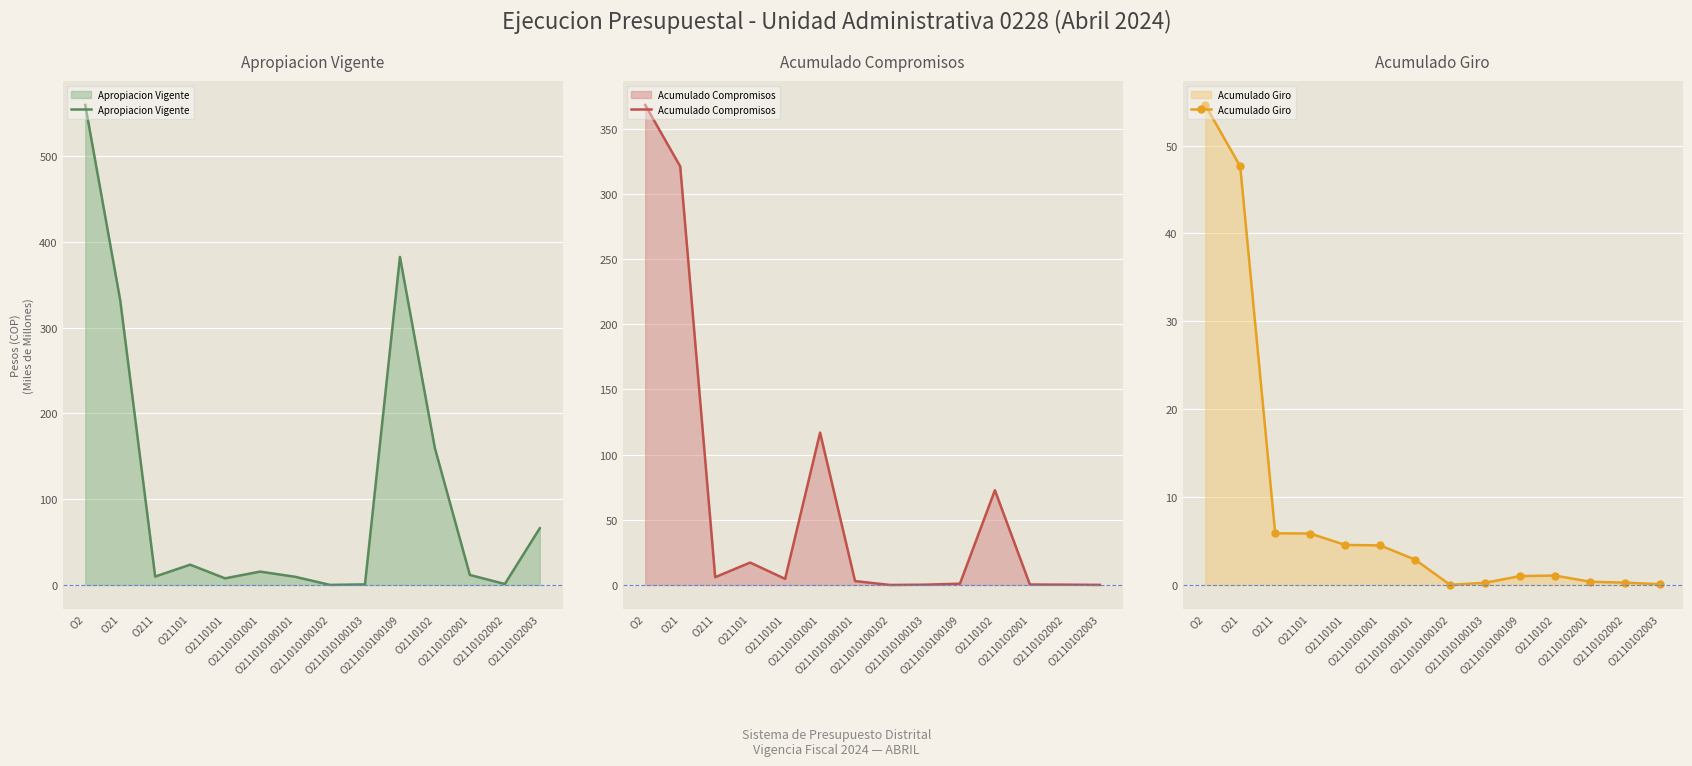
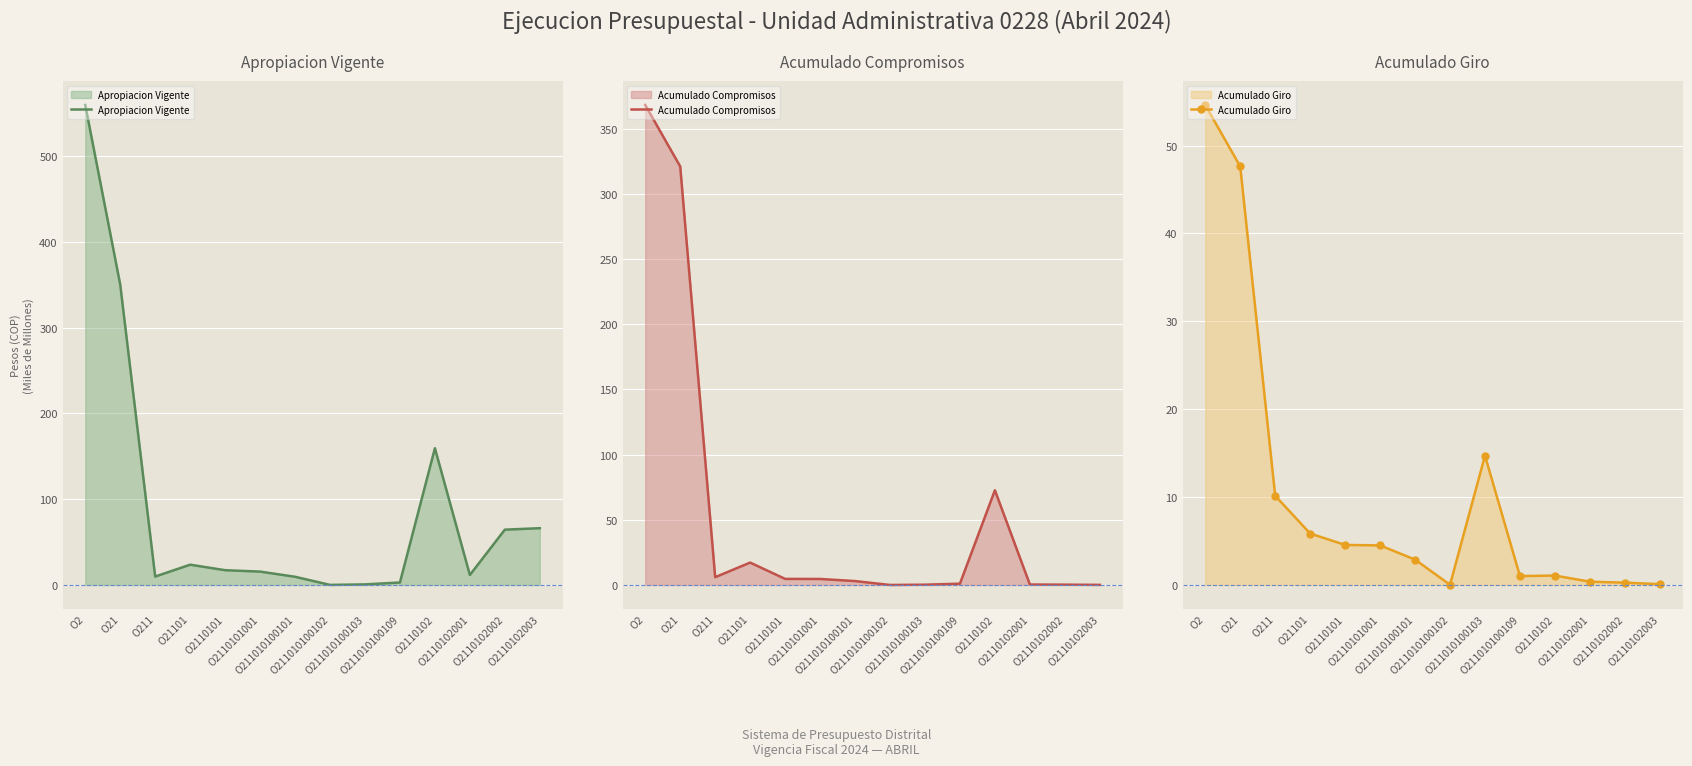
  {
    "Apropiacion Vigente": {
-     "O21": 330,
+     "O21": 350,
      "O211": 10,
      "O21101": 20,
-     "O2110101": 10,
+     "O2110101": 20,
      "O2110101001": 20,
      "O211010100101": 10,
      "O211010100102": 0,
      "O211010100103": 0,
-     "O211010100109": 380,
+     "O211010100109": 0,
      "O2110102": 160,
      "O2110102001": 10,
-     "O2110102002": 0,
+     "O2110102002": 60,
      "O2110102003": 70
    },
    "Acumulado Compromisos": {
      "O21": 321,
      "O211": 6,
      "O21101": 17,
      "O2110101": 5,
-     "O2110101001": 117,
+     "O2110101001": 5,
      "O211010100101": 3,
      "O211010100102": 0,
      "O211010100103": 0,
      "O211010100109": 1,
      "O2110102": 73,
      "O2110102001": 0,
      "O2110102002": 0,
      "O2110102003": 0
    },
    "Acumulado Giro": {
      "O21": 48,
-     "O211": 6,
+     "O211": 10,
      "O21101": 6,
      "O2110101": 5,
      "O2110101001": 5,
      "O211010100101": 3,
      "O211010100102": 0,
-     "O211010100103": 0,
+     "O211010100103": 15,
      "O211010100109": 1,
      "O2110102": 1,
      "O2110102001": 0,
      "O2110102002": 0,
      "O2110102003": 0
    }
  }
